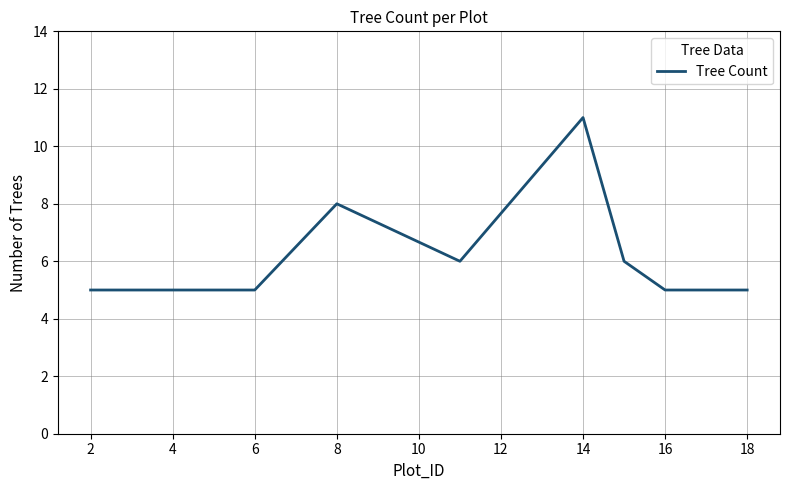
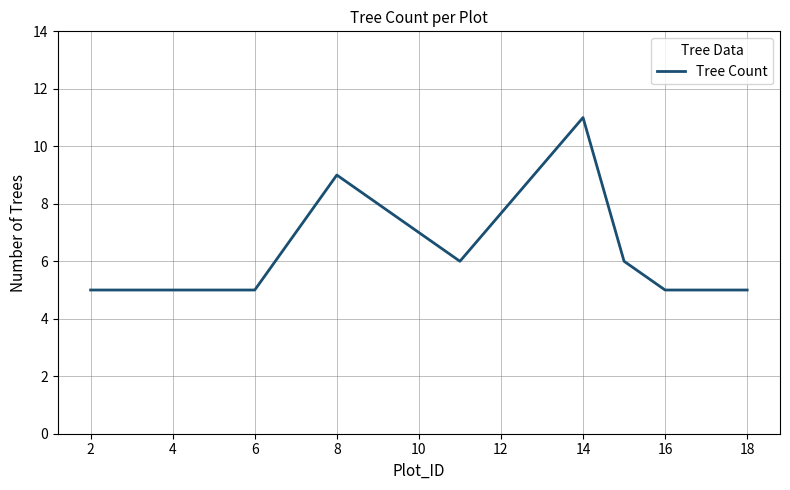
  {
    "2": 5,
    "6": 5,
-   "8": 8,
+   "8": 9,
    "14": 11,
    "16": 5,
    "18": 5
  }
